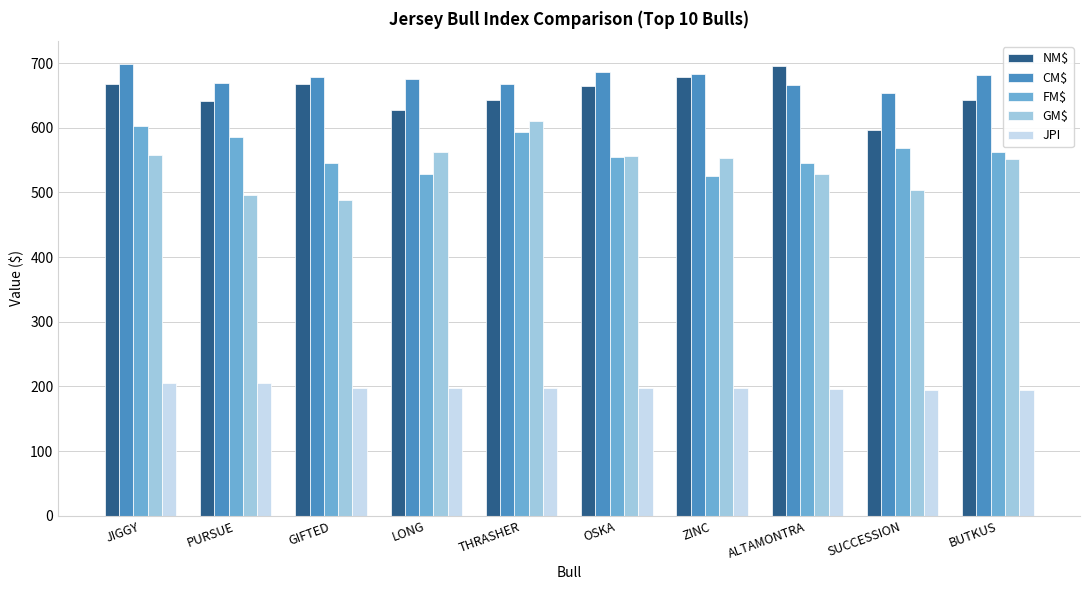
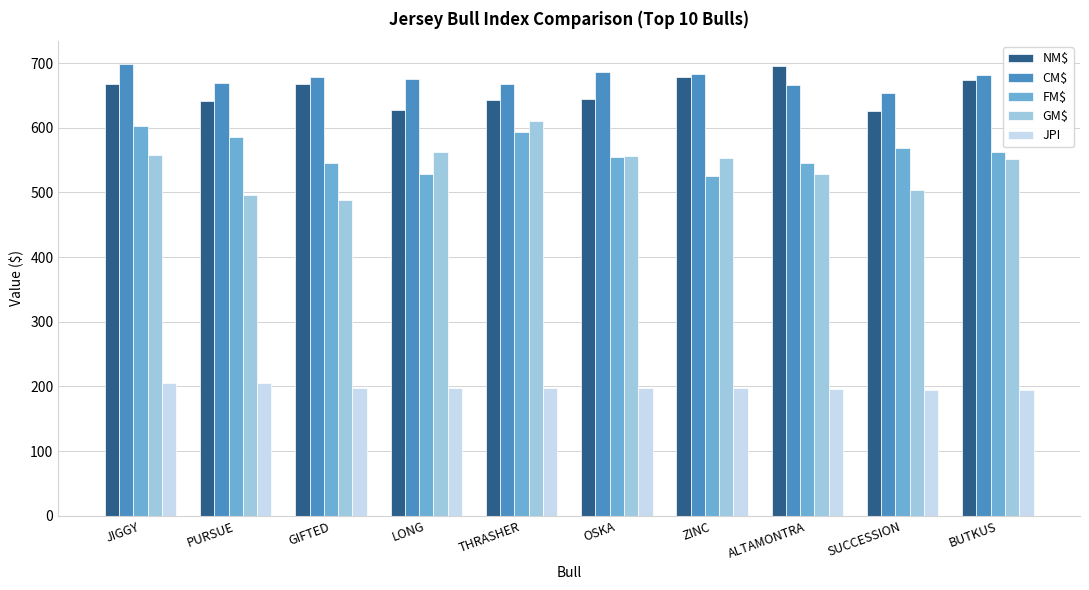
  {
    "NM$": {
      "JIGGY": 670,
      "PURSUE": 640,
      "GIFTED": 670,
      "LONG": 630,
      "THRASHER": 640,
-     "OSKA": 670,
+     "OSKA": 640,
      "ZINC": 680,
      "ALTAMONTRA": 700,
-     "SUCCESSION": 600,
-     "BUTKUS": 640
+     "SUCCESSION": 630,
+     "BUTKUS": 670
    }
  }
